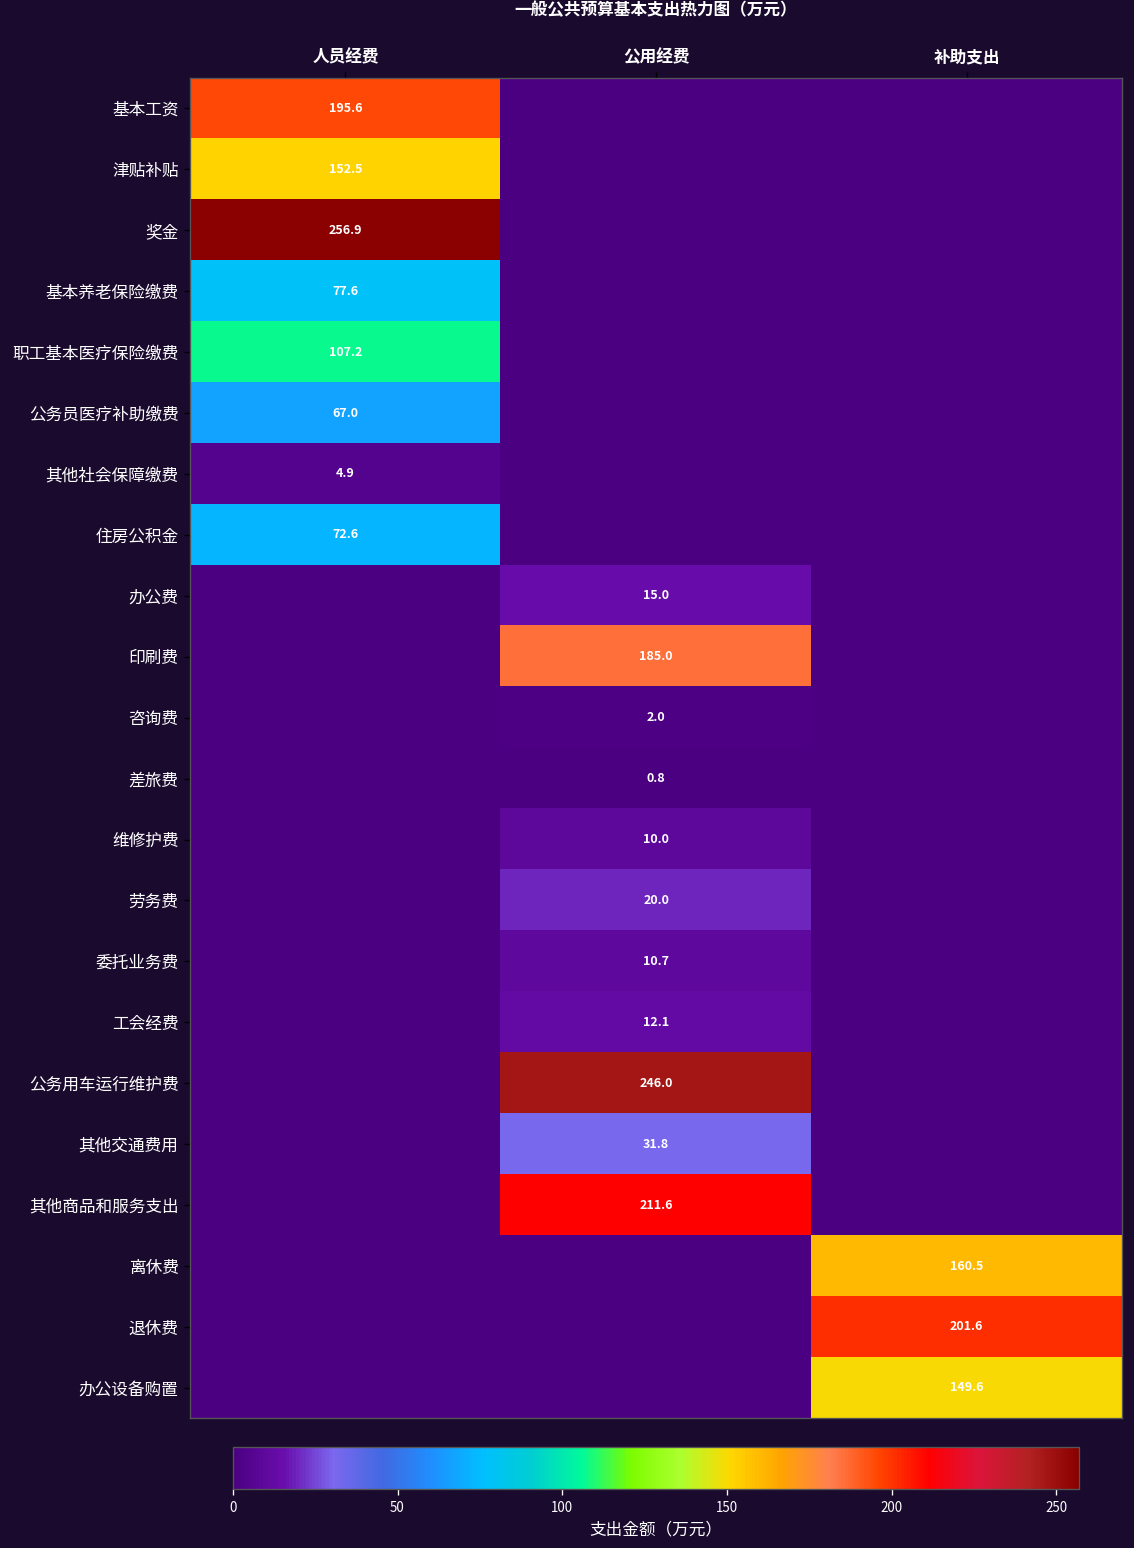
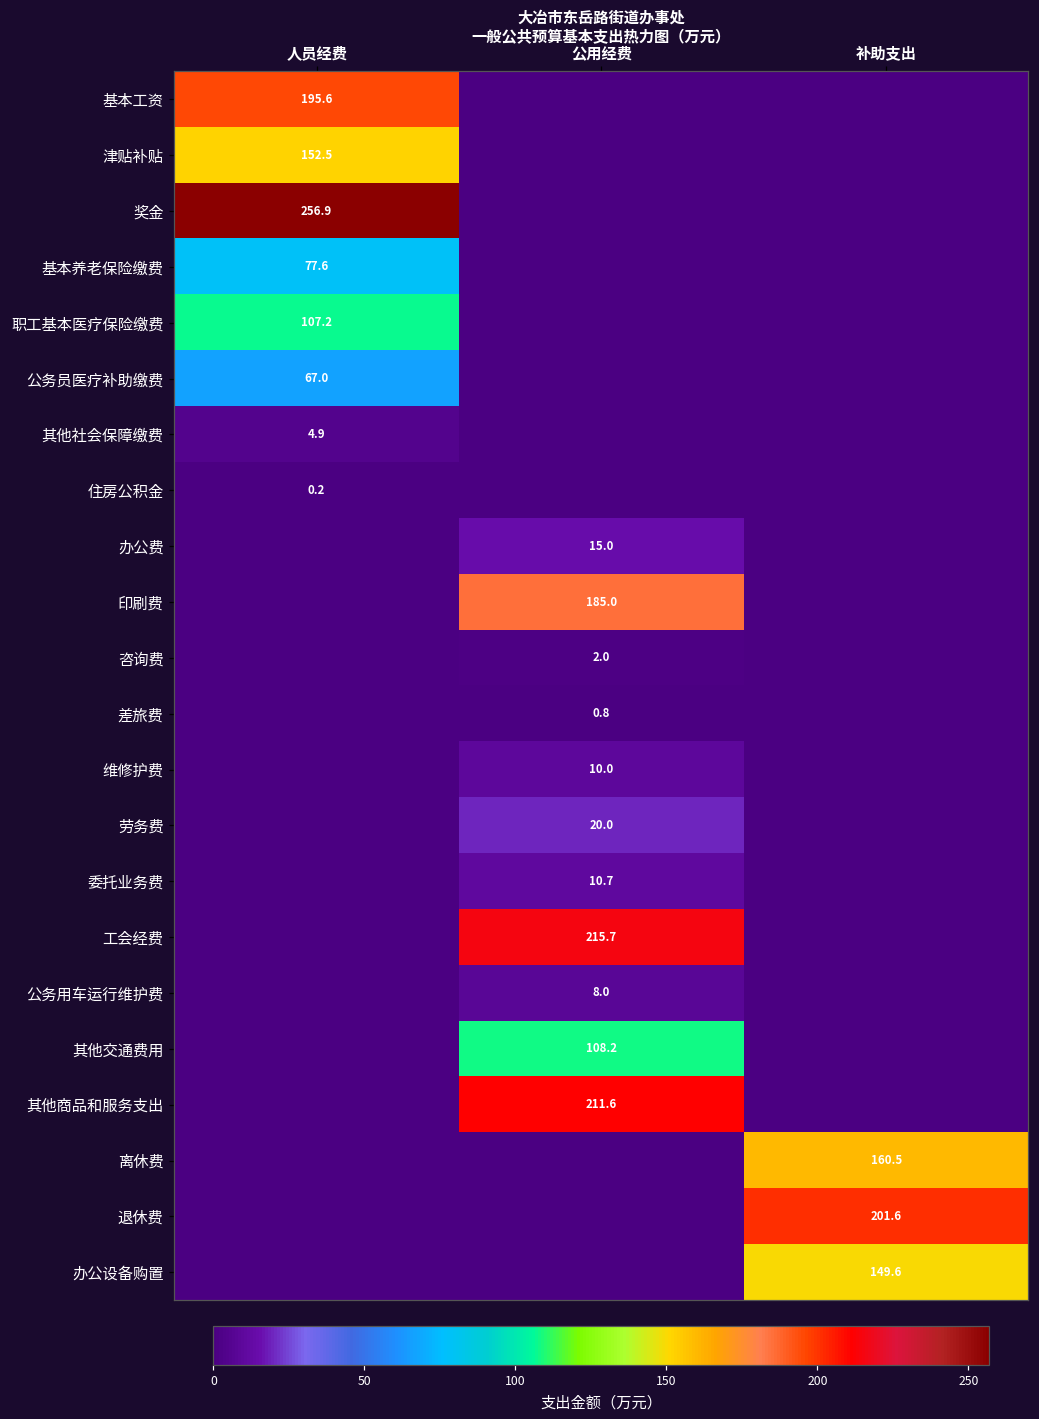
  {
    "住房公积金": {
-     "人员经费": 72.6
+     "人员经费": 0.2
    },
    "工会经费": {
-     "公用经费": 12.1
+     "公用经费": 215.7
    },
    "公务用车运行维护费": {
-     "公用经费": 246.0
+     "公用经费": 8.0
    },
    "其他交通费用": {
-     "公用经费": 31.8
+     "公用经费": 108.2
    }
  }
